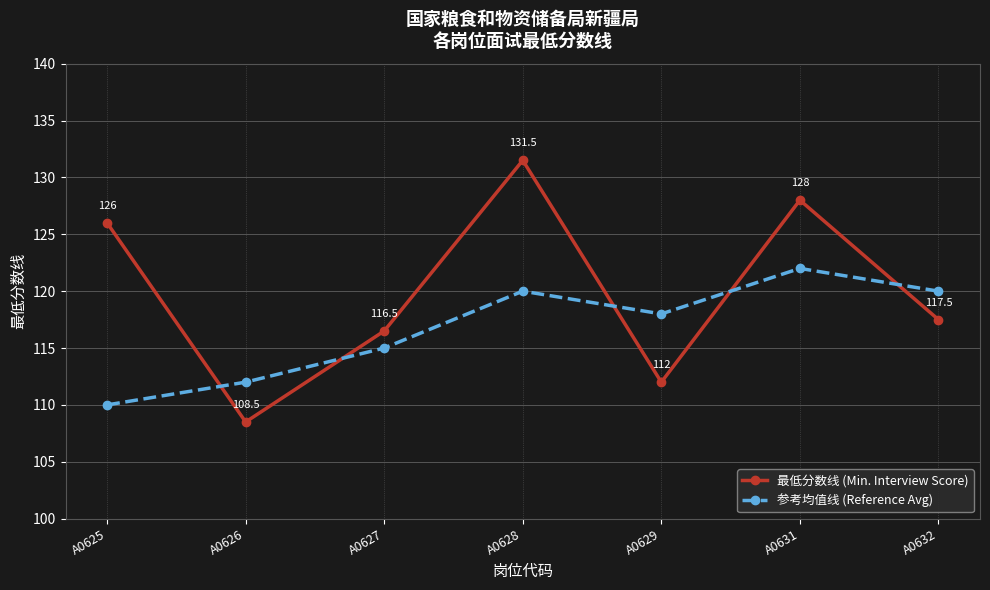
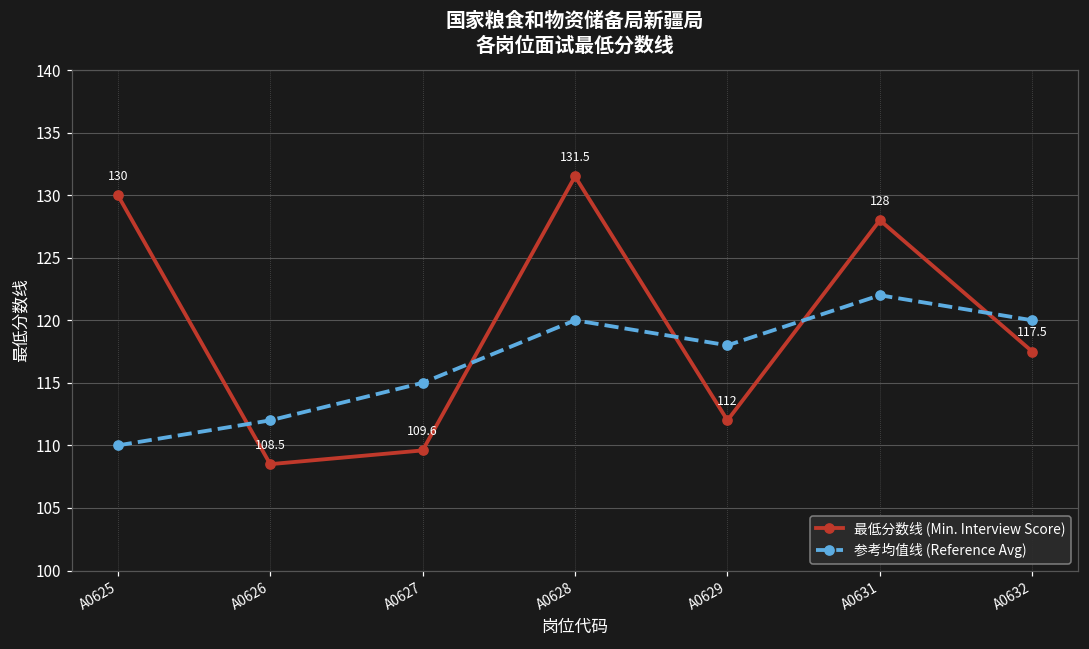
  {
    "最低分数线 (Min. Interview Score)": {
-     "A0625": 126,
+     "A0625": 130,
      "A0626": 108.5,
-     "A0627": 116.5,
+     "A0627": 109.6,
      "A0628": 131.5,
      "A0629": 112,
      "A0631": 128,
      "A0632": 117.5
    },
    "参考均值线 (Reference Avg)": {
      "A0625": 110.0,
      "A0626": 112.0,
      "A0627": 115.0,
      "A0628": 120.0,
      "A0629": 118.0,
      "A0631": 122.0
    }
  }
